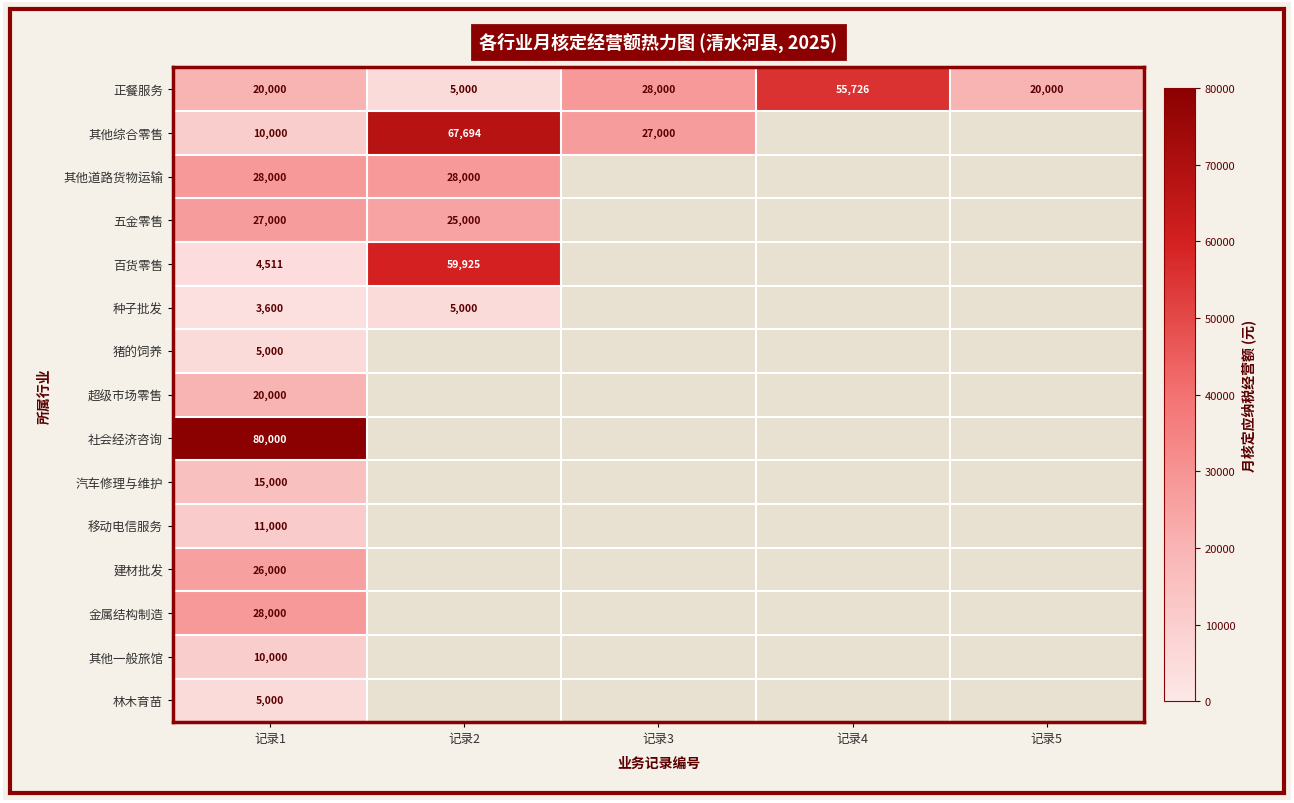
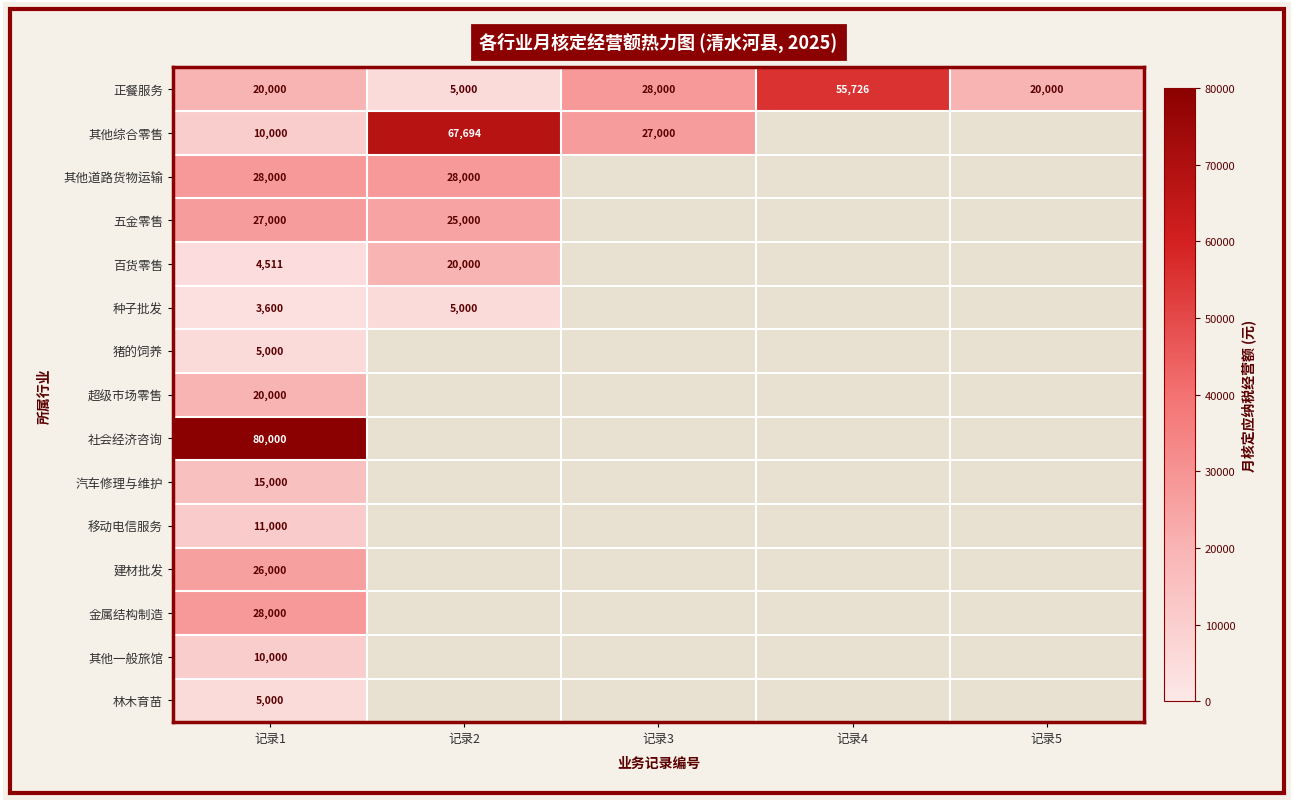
  {
    "正餐服务": {
      "记录1": "20,000",
      "记录2": "5,000",
      "记录3": "28,000",
      "记录4": "55,726",
      "记录5": "20,000"
    },
    "其他综合零售": {
      "记录1": "10,000",
      "记录2": "67,694",
      "记录3": "27,000"
    },
    "其他道路货物运输": {
      "记录1": "28,000",
      "记录2": "28,000"
    },
    "五金零售": {
      "记录1": "27,000",
      "记录2": "25,000"
    },
    "百货零售": {
      "记录1": "4,511",
-     "记录2": "59,925"
+     "记录2": "20,000"
    },
    "种子批发": {
      "记录1": "3,600",
      "记录2": "5,000"
    },
    "猪的饲养": {
      "记录1": "5,000"
    },
    "超级市场零售": {
      "记录1": "20,000"
    },
    "社会经济咨询": {
      "记录1": "80,000"
    },
    "汽车修理与维护": {
      "记录1": "15,000"
    },
    "移动电信服务": {
      "记录1": "11,000"
    },
    "建材批发": {
      "记录1": "26,000"
    },
    "金属结构制造": {
      "记录1": "28,000"
    },
    "其他一般旅馆": {
      "记录1": "10,000"
    },
    "林木育苗": {
      "记录1": "5,000"
    }
  }
